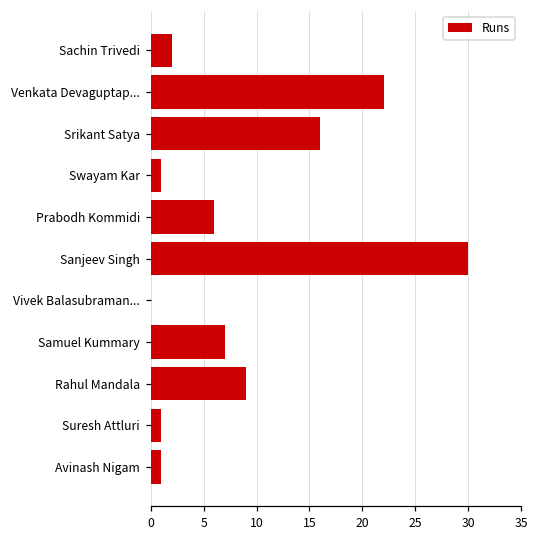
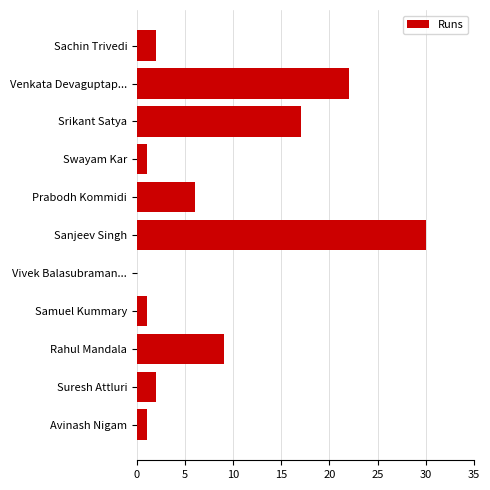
  {
    "Sachin Trivedi": 2,
    "Venkata Devaguptap...": 22,
-   "Srikant Satya": 16,
+   "Srikant Satya": 17,
    "Swayam Kar": 1,
    "Prabodh Kommidi": 6,
    "Sanjeev Singh": 30,
    "Vivek Balasubraman...": 0,
-   "Samuel Kummary": 7,
+   "Samuel Kummary": 1,
    "Rahul Mandala": 9,
-   "Suresh Attluri": 1,
+   "Suresh Attluri": 2,
    "Avinash Nigam": 1
  }
